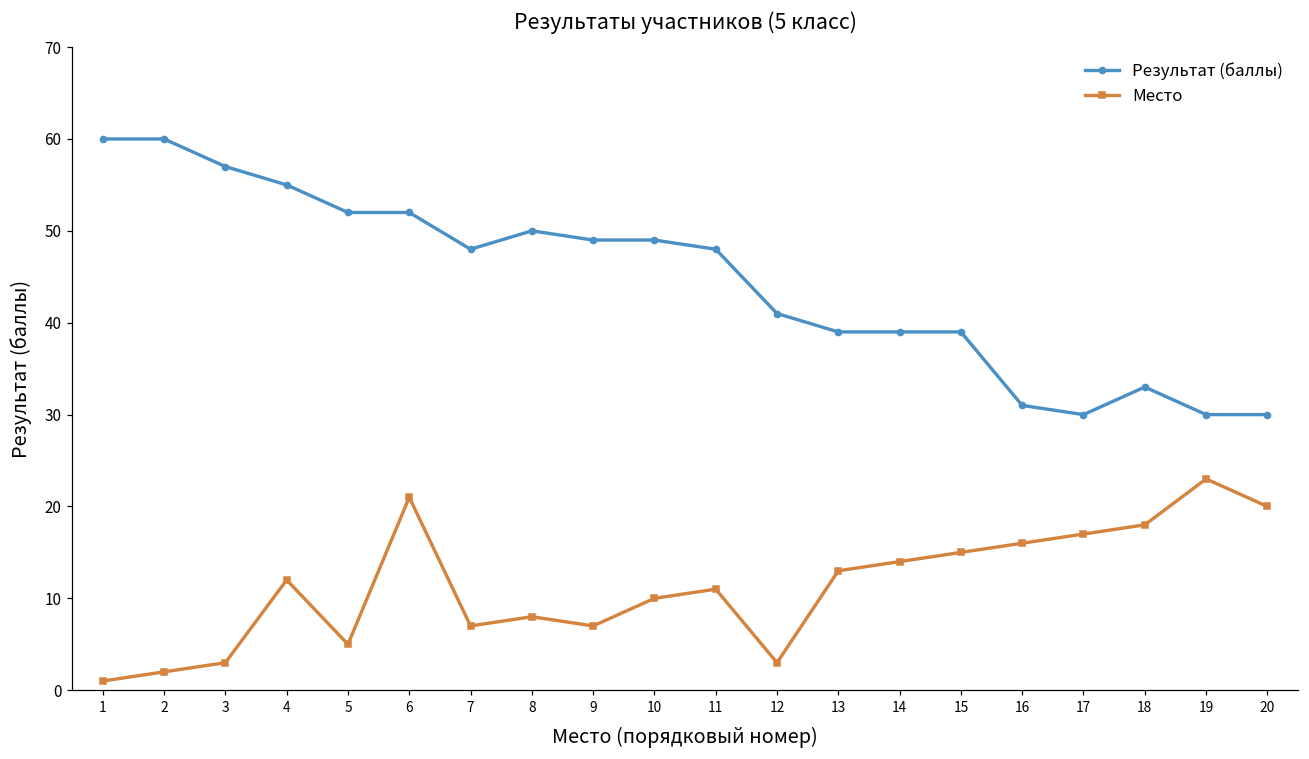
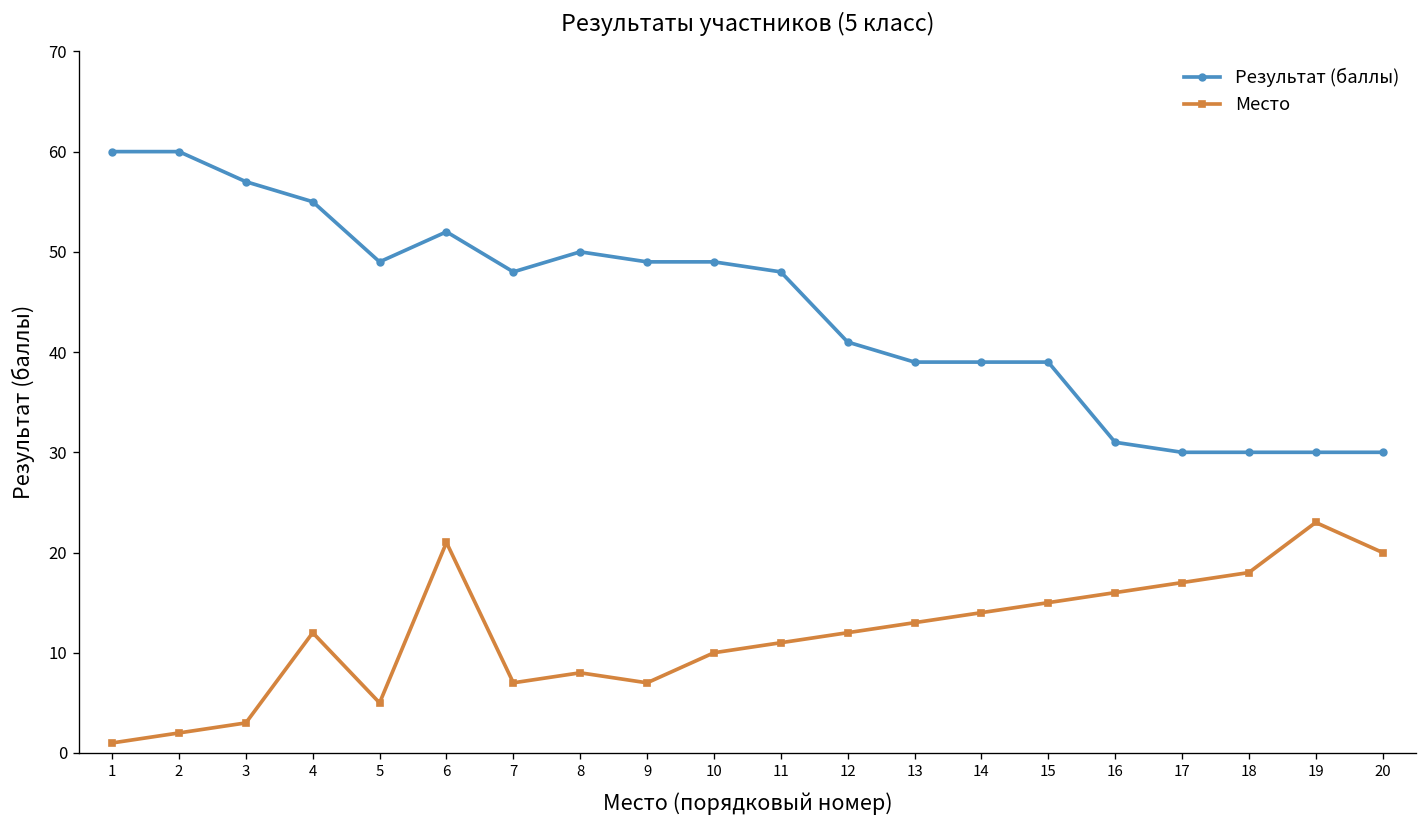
  {
    "Результат (баллы)": {
      "1": 60,
      "2": 60,
      "3": 57,
      "4": 55,
-     "5": 52,
+     "5": 49,
      "6": 52,
      "7": 48,
      "8": 50,
      "9": 49,
      "10": 49,
      "11": 48,
      "12": 41,
      "13": 39,
      "14": 39,
      "15": 39,
      "16": 31,
      "17": 30,
-     "18": 33,
+     "18": 30,
      "19": 30,
      "20": 30
    },
    "Место": {
      "1": 1,
      "2": 2,
      "3": 3,
      "4": 12,
      "5": 5,
      "6": 21,
      "7": 7,
      "8": 8,
      "9": 7,
      "10": 10,
      "11": 11,
-     "12": 3,
+     "12": 12,
      "13": 13,
      "14": 14,
      "15": 15,
      "16": 16,
      "17": 17,
      "18": 18,
      "19": 23,
      "20": 20
    }
  }
